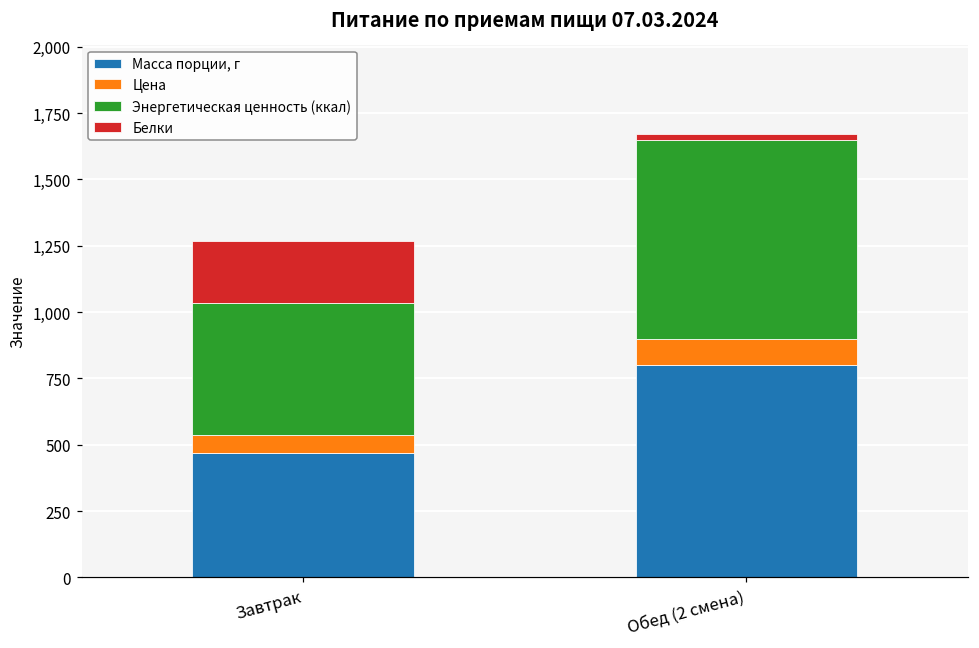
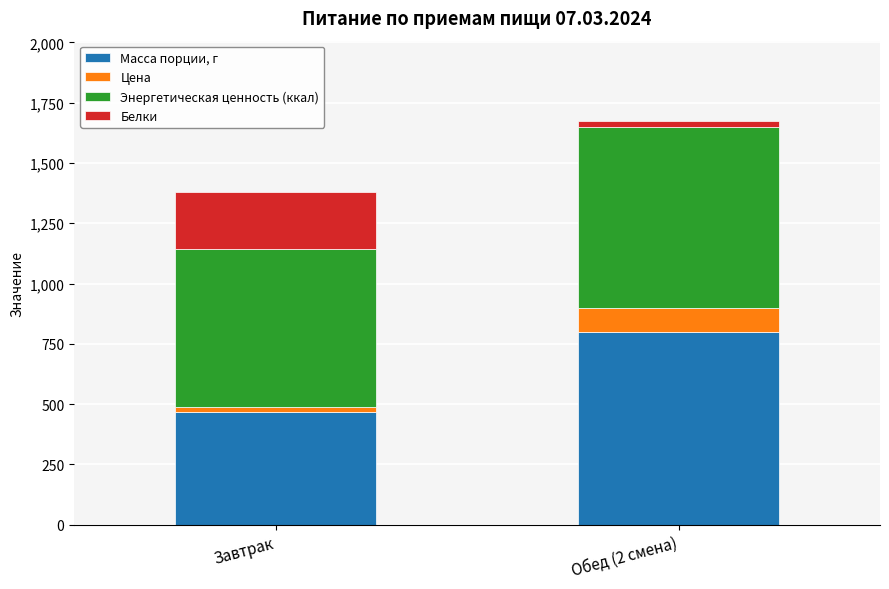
  {
    "Масса порции, г": {
      "Завтрак": 470,
      "Обед (2 смена)": 800
    },
    "Цена": {
-     "Завтрак": 70,
+     "Завтрак": 20,
      "Обед (2 смена)": 100
    },
    "Энергетическая ценность (ккал)": {
-     "Завтрак": 500,
+     "Завтрак": 660,
      "Обед (2 смена)": 750
    },
    "Белки": {
      "Завтрак": 230,
      "Обед (2 смена)": 30
    }
  }
